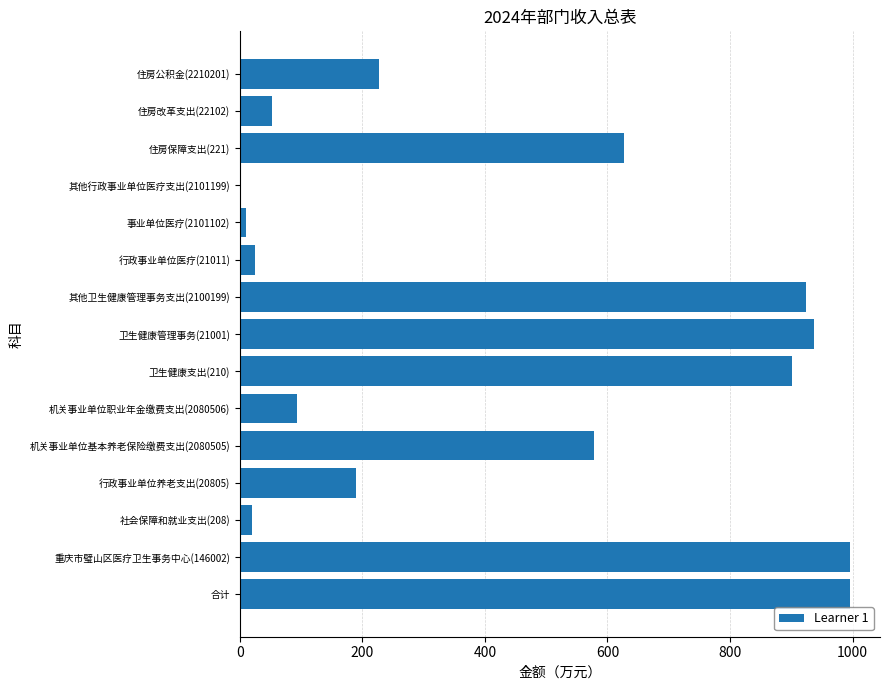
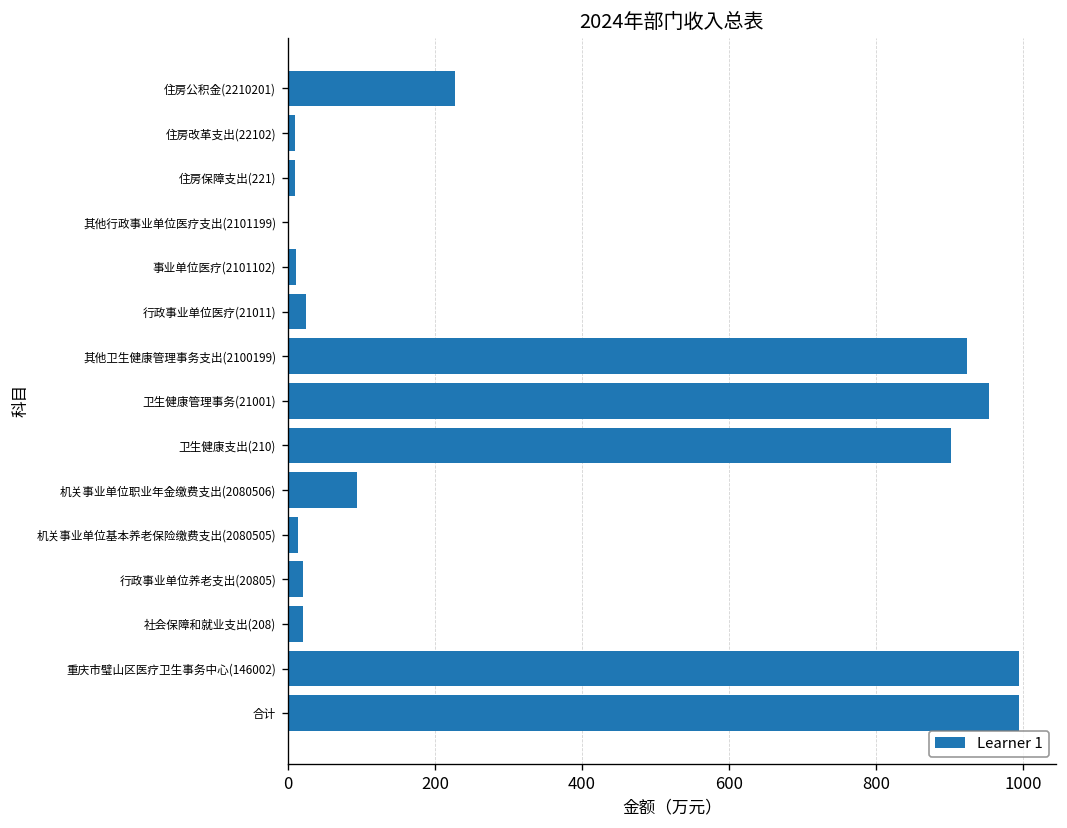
  {
    "住房公积金(2210201)": 230,
-   "住房改革支出(22102)": 50,
-   "住房保障支出(221)": 630,
+   "住房改革支出(22102)": 10,
+   "住房保障支出(221)": 10,
    "事业单位医疗(2101102)": 10,
    "行政事业单位医疗(21011)": 20,
    "其他卫生健康管理事务支出(2100199)": 920,
-   "卫生健康管理事务(21001)": 940,
+   "卫生健康管理事务(21001)": 950,
    "卫生健康支出(210)": 900,
    "机关事业单位职业年金缴费支出(2080506)": 90,
-   "机关事业单位基本养老保险缴费支出(2080505)": 580,
-   "行政事业单位养老支出(20805)": 190,
+   "机关事业单位基本养老保险缴费支出(2080505)": 10,
+   "行政事业单位养老支出(20805)": 20,
    "社会保障和就业支出(208)": 20,
    "重庆市璧山区医疗卫生事务中心(146002)": 1000,
    "合计": 1000
  }
